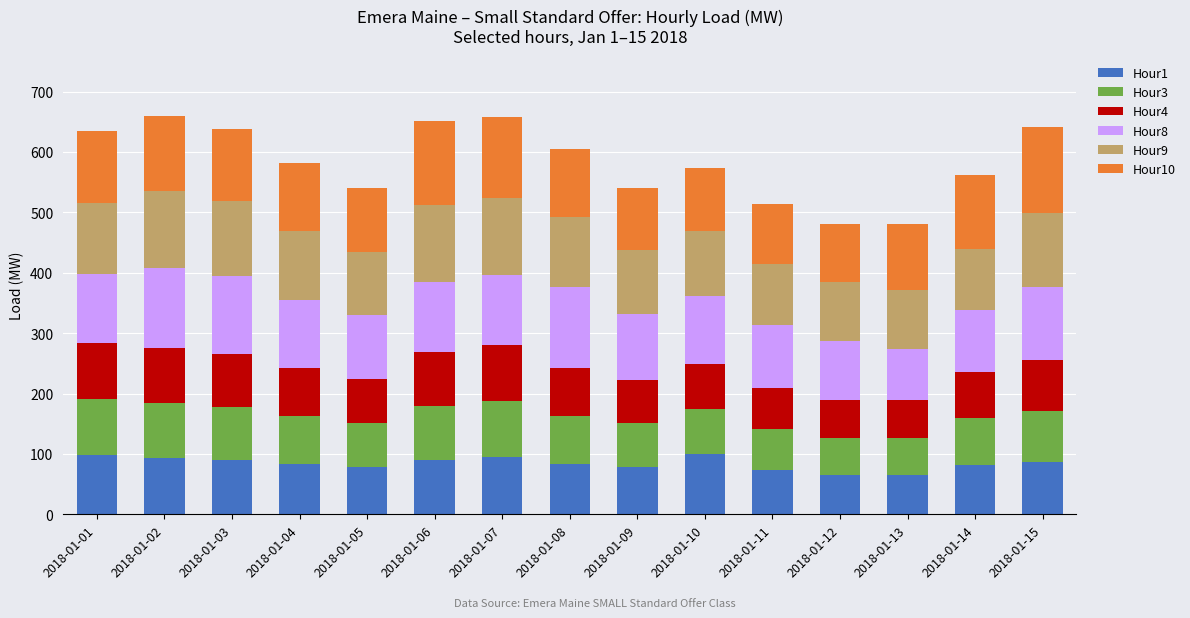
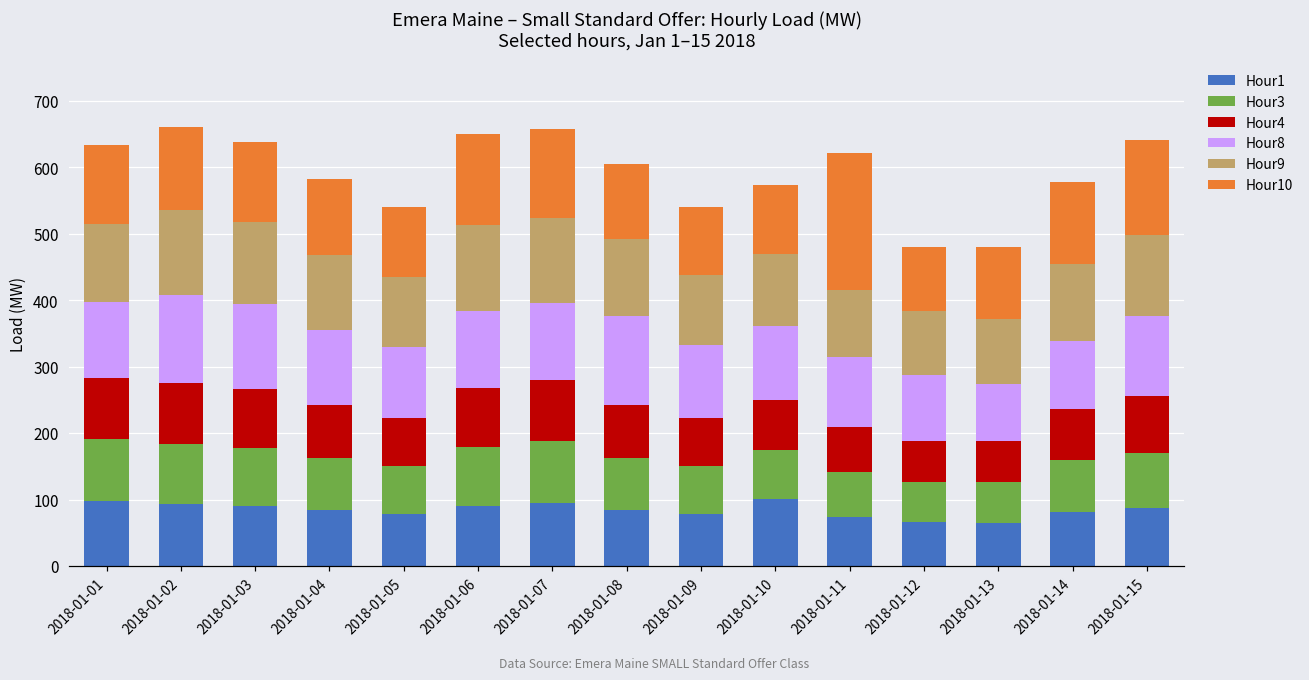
  {
    "Hour1": {
      "2018-01-01": 100,
      "2018-01-02": 90,
      "2018-01-03": 90,
      "2018-01-04": 80,
      "2018-01-05": 80,
      "2018-01-06": 90,
      "2018-01-07": 90,
      "2018-01-08": 80,
      "2018-01-09": 80,
      "2018-01-10": 100,
      "2018-01-11": 70,
      "2018-01-12": 70,
      "2018-01-13": 70,
      "2018-01-14": 80,
      "2018-01-15": 90
    },
    "Hour3": {
      "2018-01-01": 90,
      "2018-01-02": 90,
      "2018-01-03": 90,
      "2018-01-04": 80,
      "2018-01-05": 70,
      "2018-01-06": 90,
      "2018-01-07": 90,
      "2018-01-08": 80,
      "2018-01-09": 70,
      "2018-01-10": 70,
      "2018-01-11": 70,
      "2018-01-12": 60,
      "2018-01-13": 60,
      "2018-01-14": 80,
      "2018-01-15": 80
    },
    "Hour4": {
      "2018-01-01": 90,
      "2018-01-02": 90,
      "2018-01-03": 90,
      "2018-01-04": 80,
      "2018-01-05": 70,
      "2018-01-06": 90,
      "2018-01-07": 90,
      "2018-01-08": 80,
      "2018-01-09": 70,
      "2018-01-10": 80,
      "2018-01-11": 70,
      "2018-01-12": 60,
      "2018-01-13": 60,
      "2018-01-14": 80,
      "2018-01-15": 80
    },
    "Hour8": {
      "2018-01-01": 110,
      "2018-01-02": 130,
      "2018-01-03": 130,
      "2018-01-04": 110,
      "2018-01-05": 110,
      "2018-01-06": 120,
      "2018-01-07": 120,
      "2018-01-08": 130,
      "2018-01-09": 110,
      "2018-01-10": 110,
      "2018-01-11": 100,
      "2018-01-12": 100,
      "2018-01-13": 90,
      "2018-01-14": 100,
      "2018-01-15": 120
    },
    "Hour9": {
      "2018-01-01": 120,
      "2018-01-02": 130,
      "2018-01-03": 120,
      "2018-01-04": 110,
      "2018-01-05": 110,
      "2018-01-06": 130,
      "2018-01-07": 130,
      "2018-01-08": 110,
      "2018-01-09": 110,
      "2018-01-10": 110,
      "2018-01-11": 100,
      "2018-01-12": 100,
      "2018-01-13": 100,
-     "2018-01-14": 100,
+     "2018-01-14": 120,
      "2018-01-15": 120
    },
    "Hour10": {
      "2018-01-01": 120,
      "2018-01-02": 120,
      "2018-01-03": 120,
      "2018-01-04": 110,
      "2018-01-05": 110,
      "2018-01-06": 140,
      "2018-01-07": 130,
      "2018-01-08": 110,
      "2018-01-09": 100,
      "2018-01-10": 100,
-     "2018-01-11": 100,
+     "2018-01-11": 210,
      "2018-01-12": 100,
      "2018-01-13": 110,
      "2018-01-14": 120,
      "2018-01-15": 140
    }
  }
